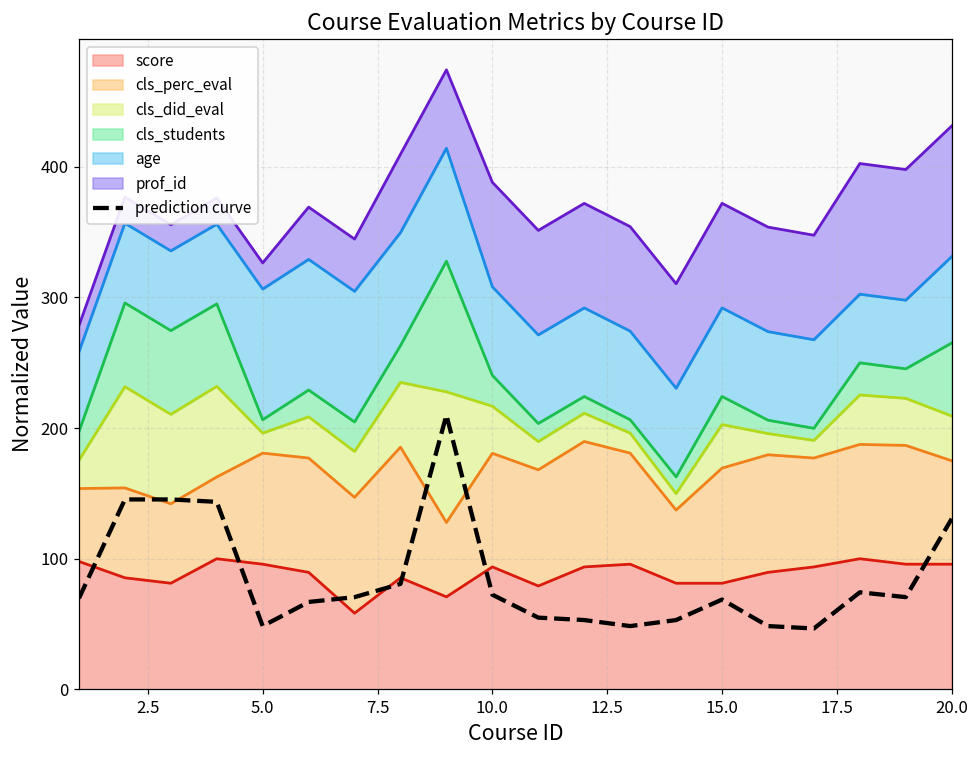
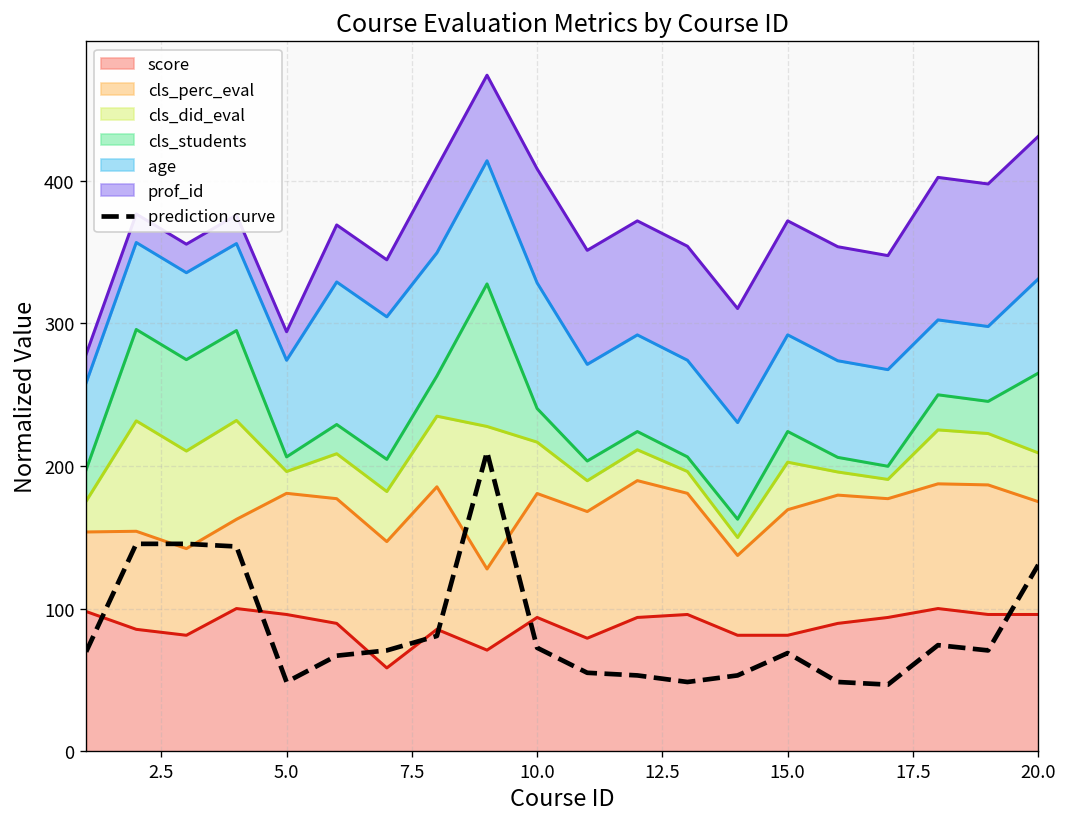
  {
    "cls_students": {
      "5.0": 10,
      "10.0": 24,
      "15.0": 22,
      "20.0": 56
    },
    "age": {
-     "5.0": 100,
-     "10.0": 68,
+     "5.0": 68,
+     "10.0": 88,
      "15.0": 68,
      "20.0": 66
    },
    "prof_id": {
      "5.0": 20,
      "10.0": 80,
      "15.0": 80,
      "20.0": 100
    },
    "prediction curve": {
      "5.0": 48,
      "10.0": 72,
      "15.0": 69,
      "20.0": 131
    }
  }
